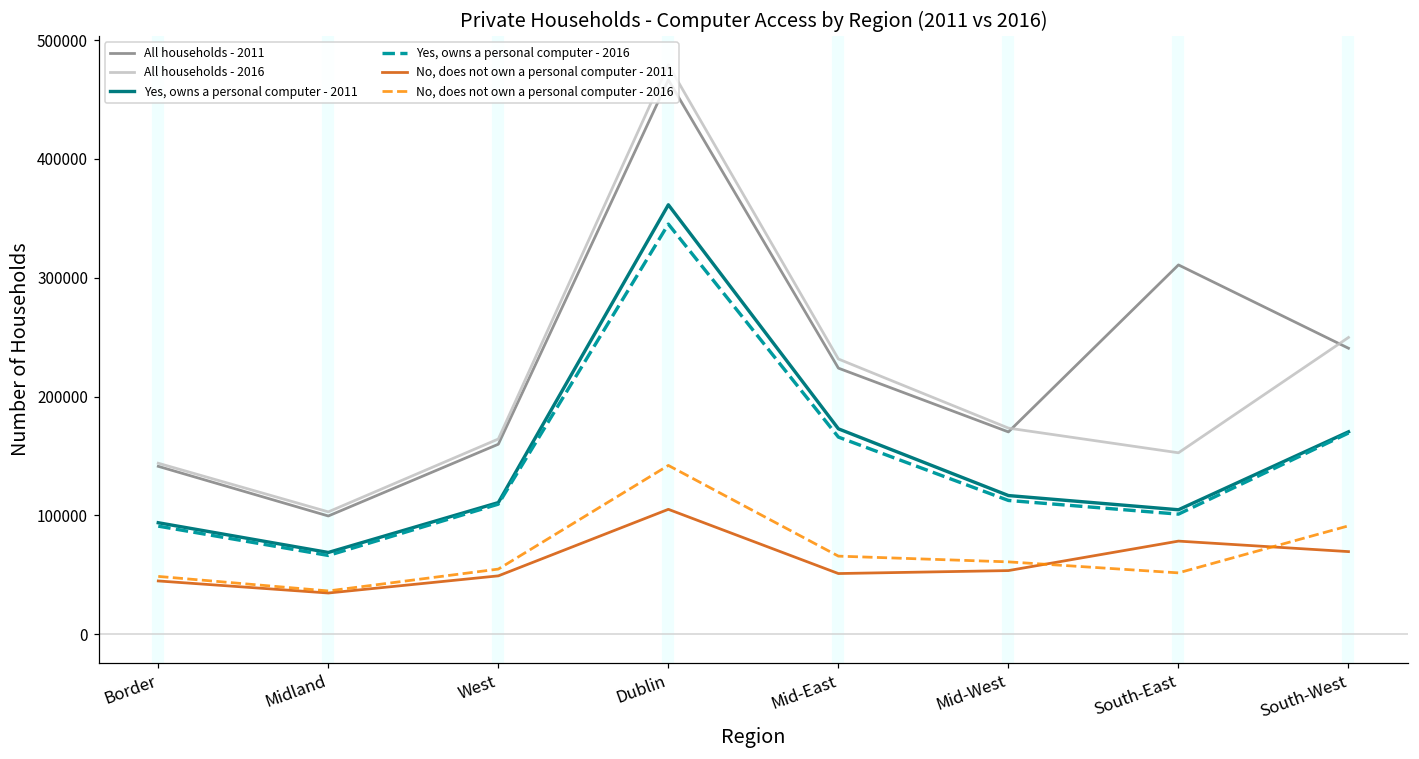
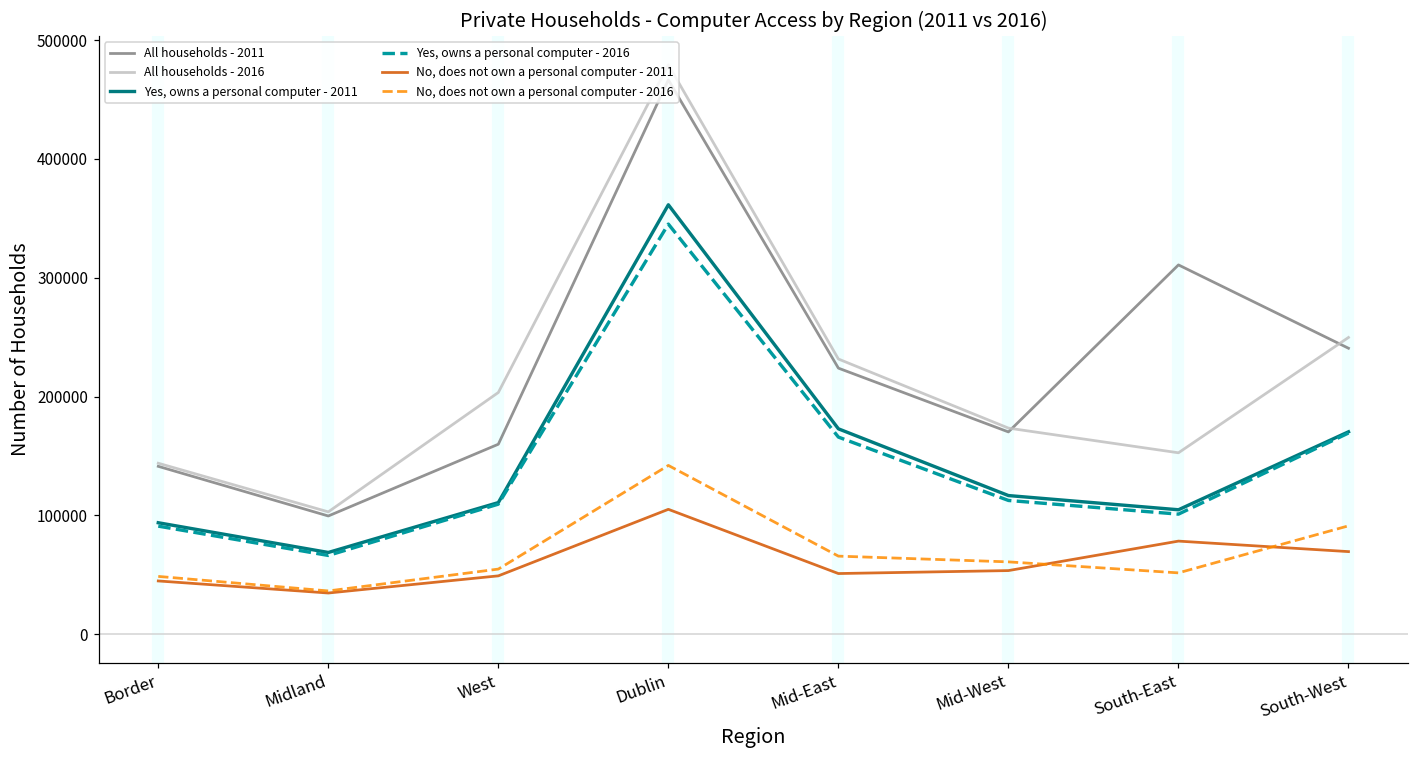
  {
    "All households - 2011": {
      "Border": 141000,
      "Midland": 99000,
      "West": 160000,
      "Mid-East": 224000,
      "Mid-West": 170000,
      "South-East": 311000,
      "South-West": 241000
    },
    "All households - 2016": {
      "Border": 144000,
      "Midland": 103000,
-     "West": 164000,
+     "West": 203000,
      "Mid-East": 232000,
      "Mid-West": 173000,
      "South-East": 153000,
      "South-West": 250000
    },
    "No, does not own a personal computer - 2011": {
      "Border": 45000,
      "West": 49000,
      "Dublin": 105000,
      "Mid-East": 51000,
      "Mid-West": 54000,
      "South-East": 78000,
      "South-West": 70000
    },
    "No, does not own a personal computer - 2016": {
      "Border": 49000,
      "West": 55000,
      "Dublin": 142000,
      "Mid-East": 66000,
      "Mid-West": 61000,
      "South-East": 52000,
      "South-West": 91000
    }
  }
